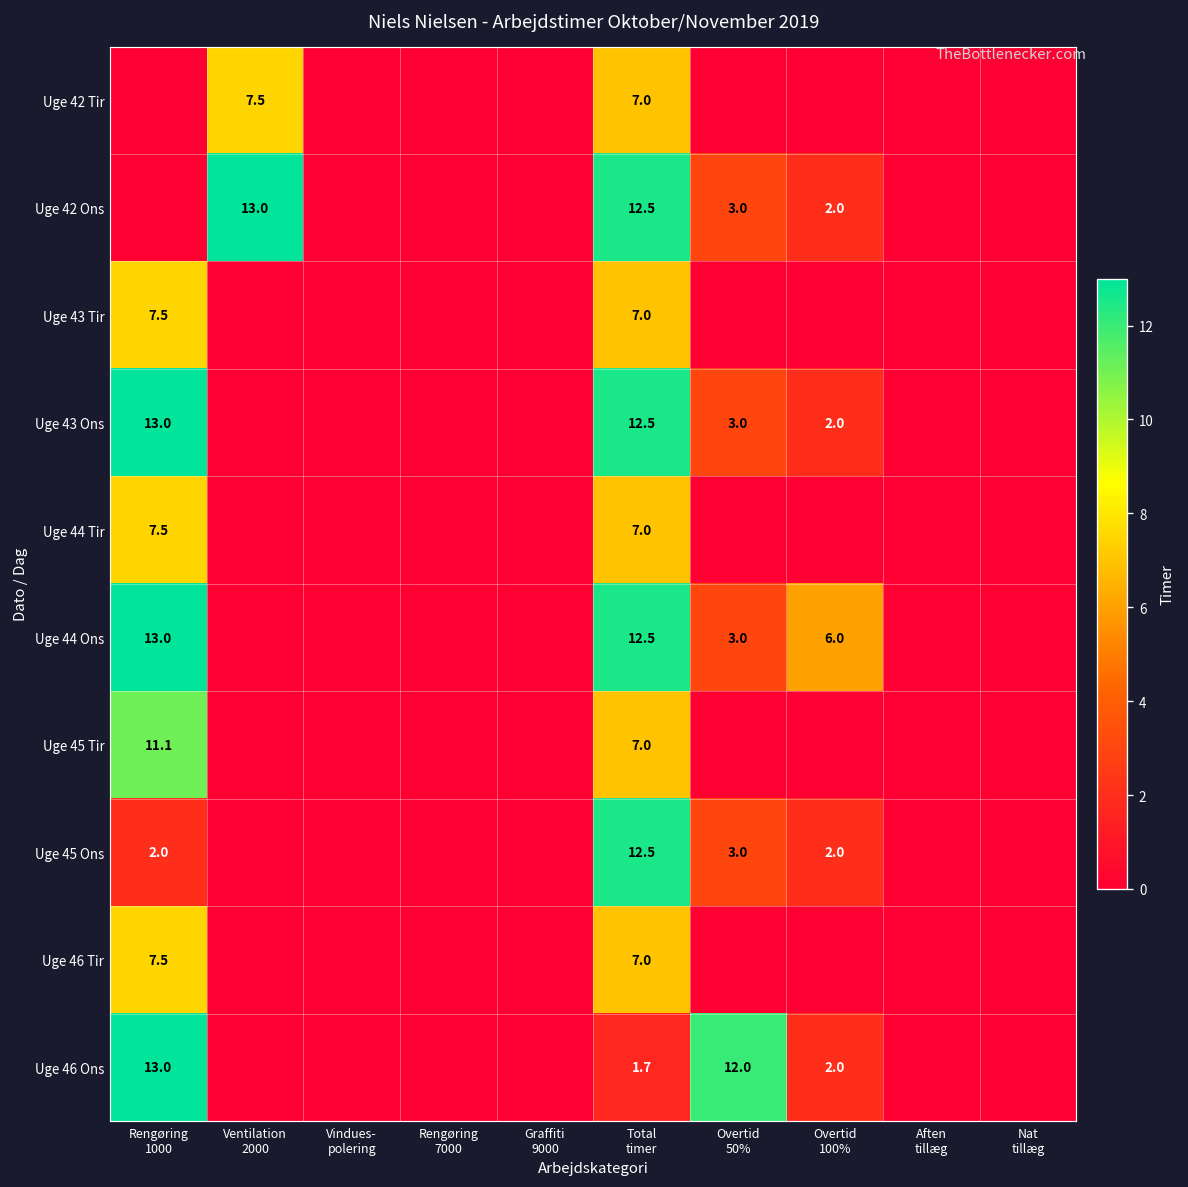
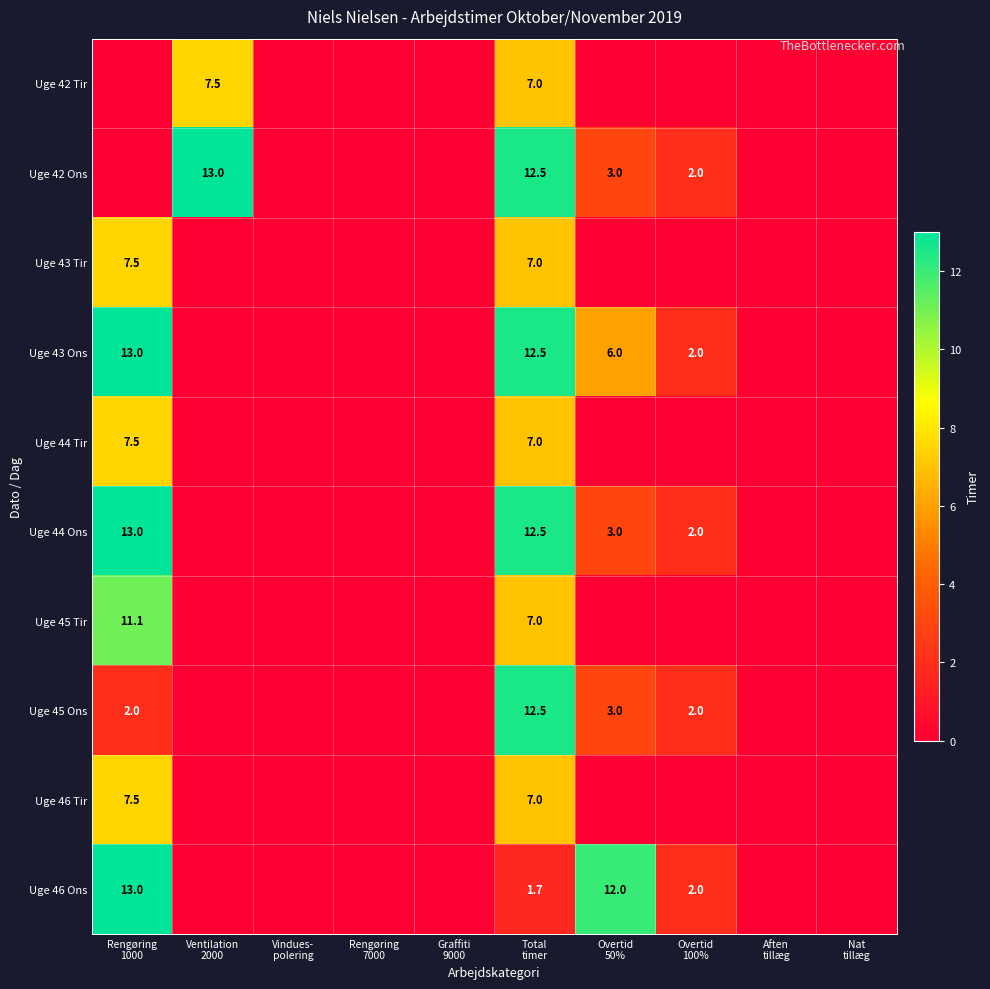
  {
    "Uge 42 Tir": {
      "Ventilation 2000": 7.5,
      "Total timer": 7.0
    },
    "Uge 42 Ons": {
      "Ventilation 2000": 13.0,
      "Total timer": 12.5,
      "Overtid 50%": 3.0,
      "Overtid 100%": 2.0
    },
    "Uge 43 Tir": {
      "Rengøring 1000": 7.5,
      "Total timer": 7.0
    },
    "Uge 43 Ons": {
      "Rengøring 1000": 13.0,
      "Total timer": 12.5,
-     "Overtid 50%": 3.0,
+     "Overtid 50%": 6.0,
      "Overtid 100%": 2.0
    },
    "Uge 44 Tir": {
      "Rengøring 1000": 7.5,
      "Total timer": 7.0
    },
    "Uge 44 Ons": {
      "Rengøring 1000": 13.0,
      "Total timer": 12.5,
      "Overtid 50%": 3.0,
-     "Overtid 100%": 6.0
+     "Overtid 100%": 2.0
    },
    "Uge 45 Tir": {
      "Rengøring 1000": 11.1,
      "Total timer": 7.0
    },
    "Uge 45 Ons": {
      "Rengøring 1000": 2.0,
      "Total timer": 12.5,
      "Overtid 50%": 3.0,
      "Overtid 100%": 2.0
    },
    "Uge 46 Tir": {
      "Rengøring 1000": 7.5,
      "Total timer": 7.0
    },
    "Uge 46 Ons": {
      "Rengøring 1000": 13.0,
      "Total timer": 1.7,
      "Overtid 50%": 12.0,
      "Overtid 100%": 2.0
    }
  }
